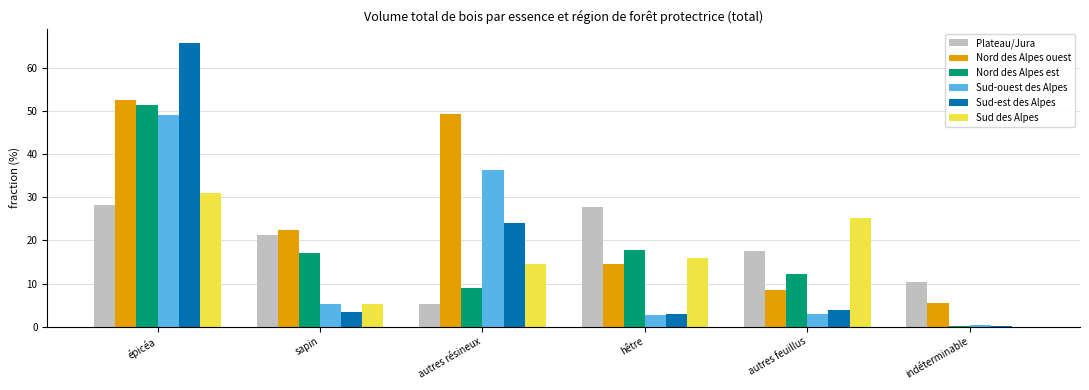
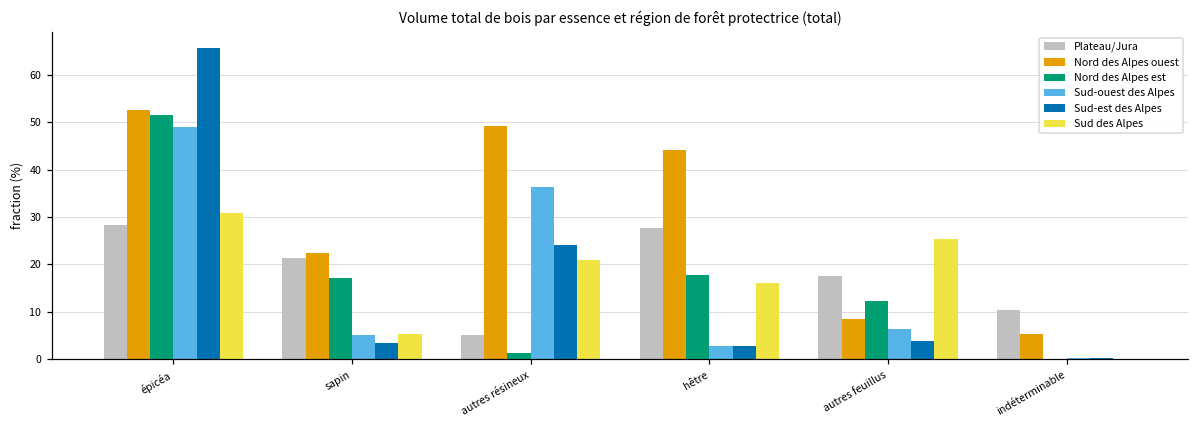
  {
    "Plateau/Jura": {
      "épicéa": 28,
      "sapin": 21,
      "autres résineux": 5,
      "hêtre": 28,
      "autres feuillus": 18,
      "indéterminable": 10
    },
    "Nord des Alpes ouest": {
      "épicéa": 53,
      "sapin": 23,
      "autres résineux": 49,
-     "hêtre": 15,
+     "hêtre": 44,
      "autres feuillus": 8,
      "indéterminable": 5
    },
    "Nord des Alpes est": {
      "épicéa": 52,
      "sapin": 17,
-     "autres résineux": 9,
+     "autres résineux": 1,
      "hêtre": 18,
      "autres feuillus": 12
    },
    "Sud-ouest des Alpes": {
      "épicéa": 49,
      "sapin": 5,
      "autres résineux": 36,
      "hêtre": 3,
-     "autres feuillus": 3
+     "autres feuillus": 6
    },
    "Sud-est des Alpes": {
      "épicéa": 66,
      "sapin": 3,
      "autres résineux": 24,
      "hêtre": 3,
      "autres feuillus": 4
    },
    "Sud des Alpes": {
      "épicéa": 31,
      "sapin": 5,
-     "autres résineux": 15,
+     "autres résineux": 21,
      "hêtre": 16,
      "autres feuillus": 25,
      "indéterminable": 0
    }
  }
